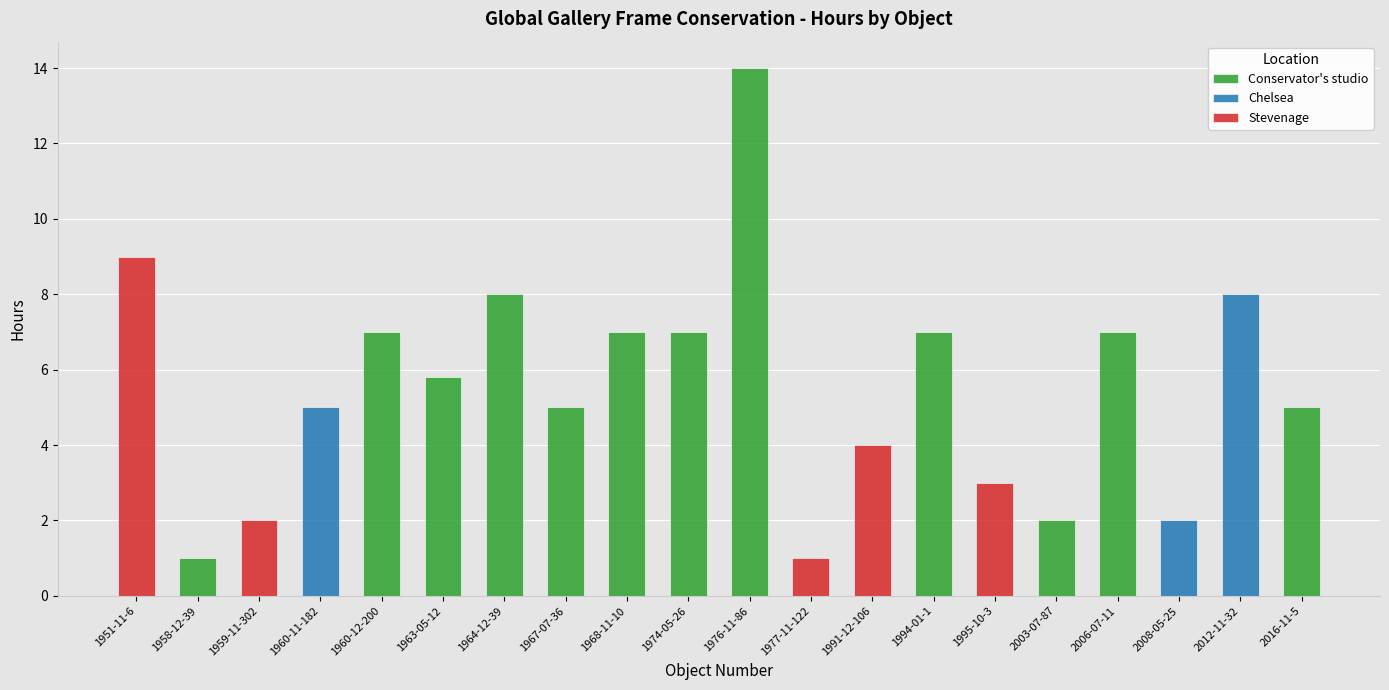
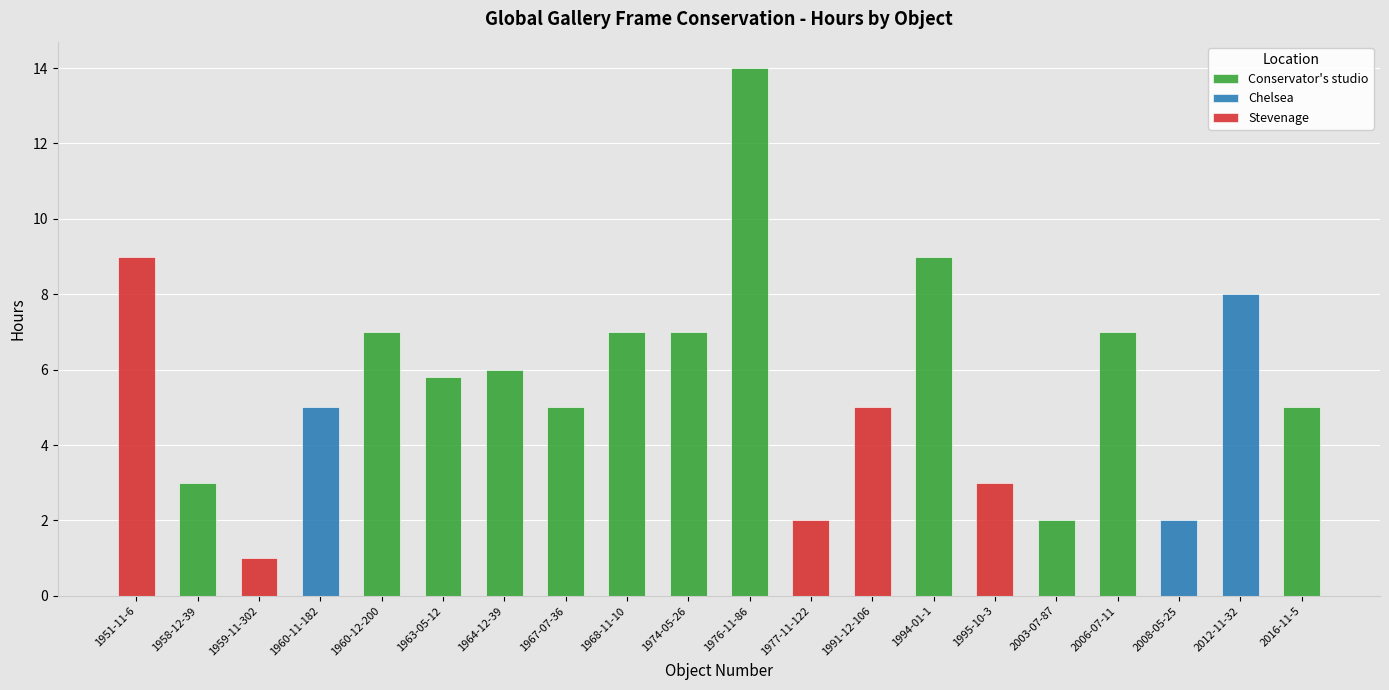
  {
    "1951-11-6": 9,
-   "1958-12-39": 1,
-   "1959-11-302": 2,
+   "1958-12-39": 3,
+   "1959-11-302": 1,
    "1960-11-182": 5,
    "1960-12-200": 7,
    "1963-05-12": 5.8,
-   "1964-12-39": 8,
+   "1964-12-39": 6,
    "1967-07-36": 5,
    "1968-11-10": 7,
    "1974-05-26": 7,
    "1976-11-86": 14,
-   "1977-11-122": 1,
-   "1991-12-106": 4,
-   "1994-01-1": 7,
+   "1977-11-122": 2,
+   "1991-12-106": 5,
+   "1994-01-1": 9,
    "1995-10-3": 3,
    "2003-07-87": 2,
    "2006-07-11": 7,
    "2008-05-25": 2,
    "2012-11-32": 8,
    "2016-11-5": 5
  }
